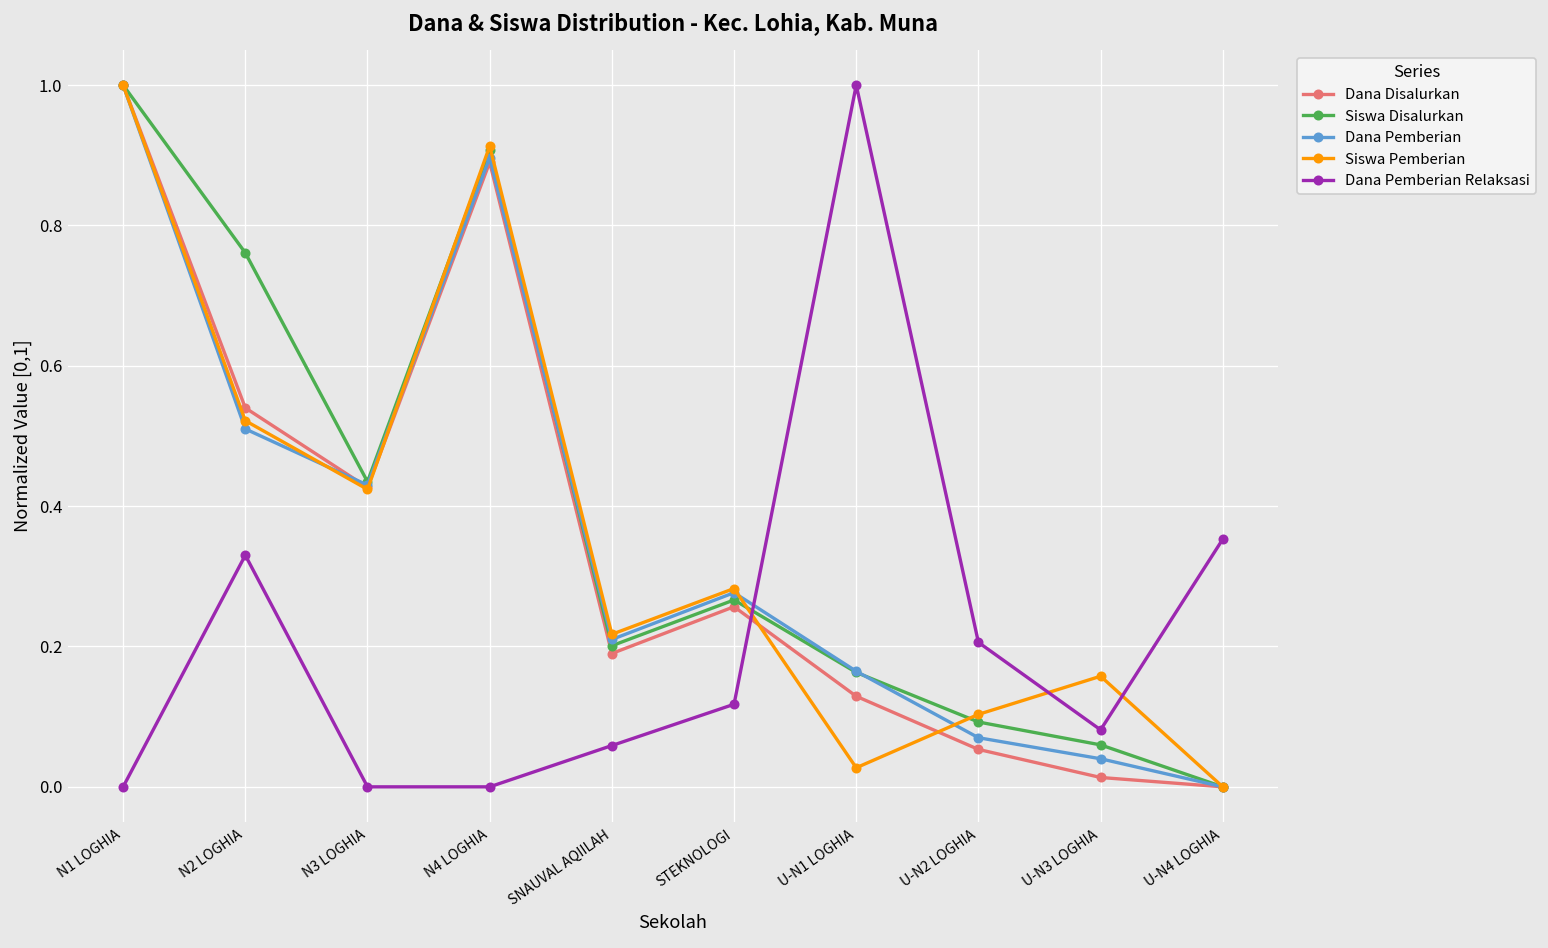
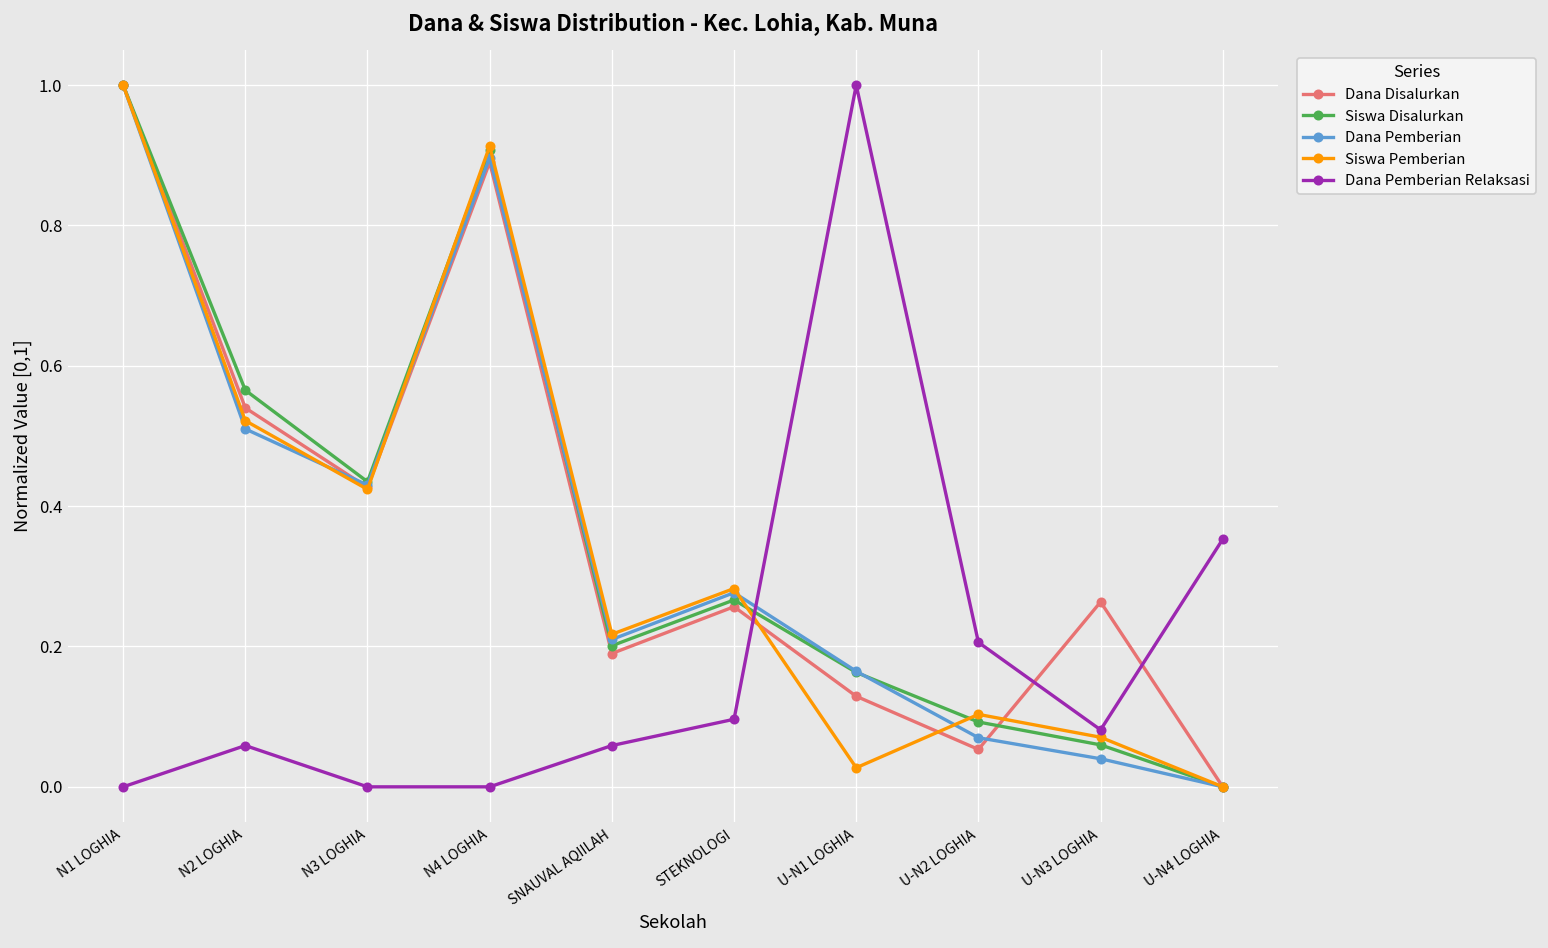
  {
    "Dana Disalurkan": {
      "N2 LOGHIA": 0.54,
      "N4 LOGHIA": 0.89,
      "SNAUVAL AQIILAH": 0.19,
      "STEKNOLOGI": 0.26,
      "U-N1 LOGHIA": 0.13,
      "U-N2 LOGHIA": 0.05,
-     "U-N3 LOGHIA": 0.01
+     "U-N3 LOGHIA": 0.26
    },
    "Siswa Disalurkan": {
-     "N2 LOGHIA": 0.76,
+     "N2 LOGHIA": 0.57,
      "N3 LOGHIA": 0.43,
      "N4 LOGHIA": 0.91,
      "SNAUVAL AQIILAH": 0.20,
      "STEKNOLOGI": 0.27,
      "U-N2 LOGHIA": 0.09,
      "U-N3 LOGHIA": 0.06
    },
    "Dana Pemberian": {
      "N2 LOGHIA": 0.51,
      "N4 LOGHIA": 0.90,
      "SNAUVAL AQIILAH": 0.21,
      "STEKNOLOGI": 0.28,
      "U-N2 LOGHIA": 0.07,
      "U-N3 LOGHIA": 0.04
    },
    "Siswa Pemberian": {
      "N2 LOGHIA": 0.52,
      "N4 LOGHIA": 0.91,
      "SNAUVAL AQIILAH": 0.22,
      "STEKNOLOGI": 0.28,
      "U-N1 LOGHIA": 0.03,
      "U-N2 LOGHIA": 0.10,
-     "U-N3 LOGHIA": 0.16
+     "U-N3 LOGHIA": 0.07
    },
    "Dana Pemberian Relaksasi": {
      "N1 LOGHIA": 0.00,
-     "N2 LOGHIA": 0.33,
+     "N2 LOGHIA": 0.06,
      "N3 LOGHIA": 0.00,
      "N4 LOGHIA": 0.00,
      "SNAUVAL AQIILAH": 0.06,
-     "STEKNOLOGI": 0.12,
+     "STEKNOLOGI": 0.10,
      "U-N1 LOGHIA": 1.00,
      "U-N2 LOGHIA": 0.21,
      "U-N3 LOGHIA": 0.08,
      "U-N4 LOGHIA": 0.35
    }
  }
